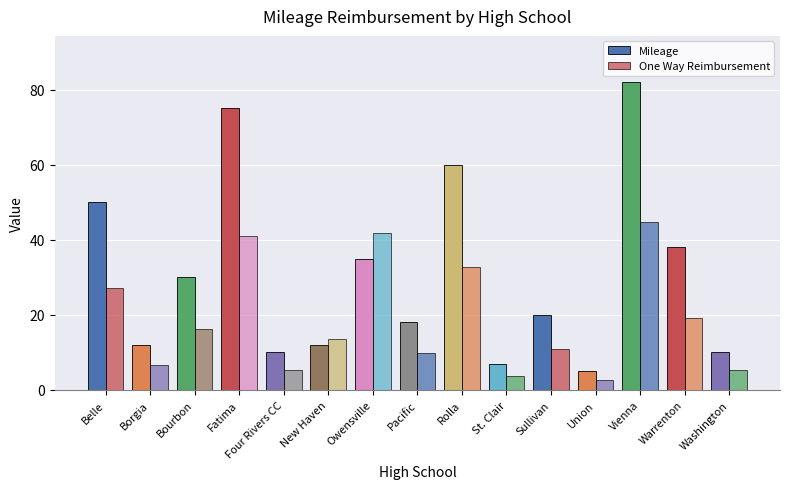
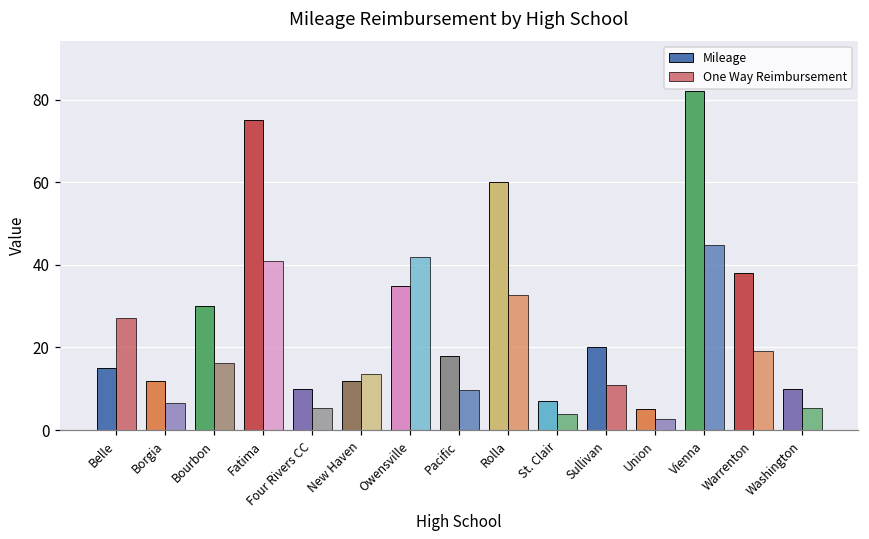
  {
    "Mileage": {
-     "Belle": 50,
+     "Belle": 15,
      "Borgia": 12,
      "Bourbon": 30,
      "Fatima": 75,
      "Four Rivers CC": 10,
      "New Haven": 12,
      "Owensville": 35,
      "Pacific": 18,
      "Rolla": 60,
      "St. Clair": 7,
      "Sullivan": 20,
      "Union": 5,
      "Vienna": 82,
      "Warrenton": 38,
      "Washington": 10
    },
    "One Way Reimbursement": {
      "Belle": 27,
      "Borgia": 7,
      "Bourbon": 16,
      "Fatima": 41,
      "Four Rivers CC": 5,
      "New Haven": 14,
      "Owensville": 42,
      "Pacific": 10,
      "Rolla": 33,
      "St. Clair": 4,
      "Sullivan": 11,
      "Union": 3,
      "Vienna": 45,
      "Warrenton": 19,
      "Washington": 5
    }
  }
